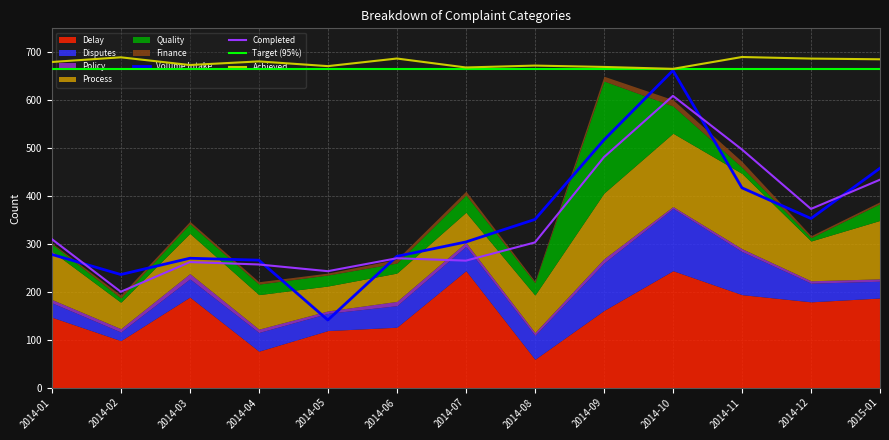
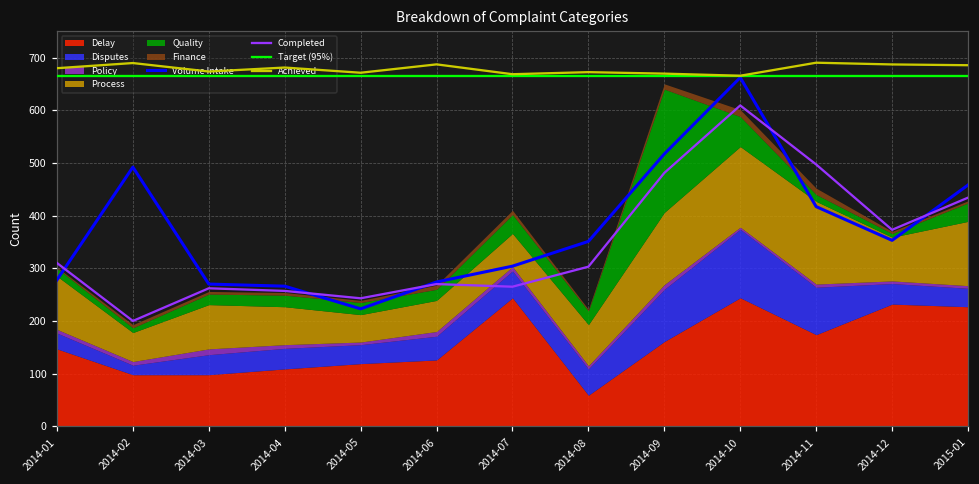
  {
    "Volume Intake": {
      "2014-01": 280,
-     "2014-02": 240,
+     "2014-02": 490,
      "2014-03": 270,
      "2014-04": 270,
-     "2014-05": 140,
+     "2014-05": 220,
      "2014-08": 350,
      "2014-09": 520,
      "2014-11": 420,
      "2014-12": 350,
      "2015-01": 460
    },
    "Delay": {
      "2014-01": 150,
      "2014-02": 100,
-     "2014-03": 190,
-     "2014-04": 80,
+     "2014-03": 100,
+     "2014-04": 110,
      "2014-05": 120,
      "2014-06": 130,
      "2014-07": 240,
      "2014-08": 60,
      "2014-09": 160,
      "2014-10": 240,
-     "2014-11": 190,
-     "2014-12": 180,
-     "2015-01": 190
+     "2014-11": 170,
+     "2014-12": 230,
+     "2015-01": 230
    },
    "Disputes": {
      "2014-01": 30,
      "2014-02": 20,
      "2014-03": 40,
      "2014-04": 40,
      "2014-06": 50,
      "2014-07": 50,
      "2014-08": 50,
      "2014-09": 100,
      "2014-11": 90
    },
    "Target (95%)": {
      "2014-01": 670,
      "2014-05": 670,
      "2014-06": 670,
      "2014-08": 670,
      "2014-11": 670,
      "2014-12": 670,
      "2015-01": 670
    },
    "Quality": {
      "2014-02": 10,
      "2014-06": 20,
      "2014-07": 40,
      "2014-09": 230,
      "2014-10": 60,
      "2014-11": 10
    },
    "Finance": {
      "2014-02": 10,
      "2014-07": 10,
      "2014-09": 10,
      "2014-10": 10,
      "2014-11": 10
    }
  }
